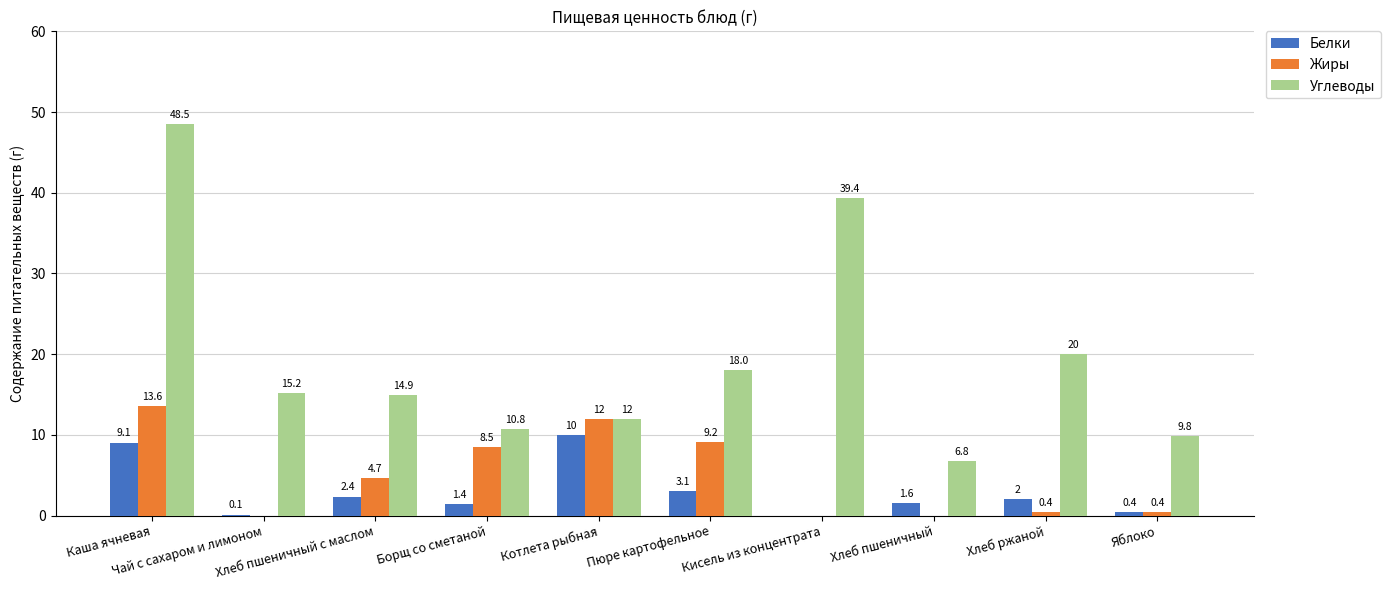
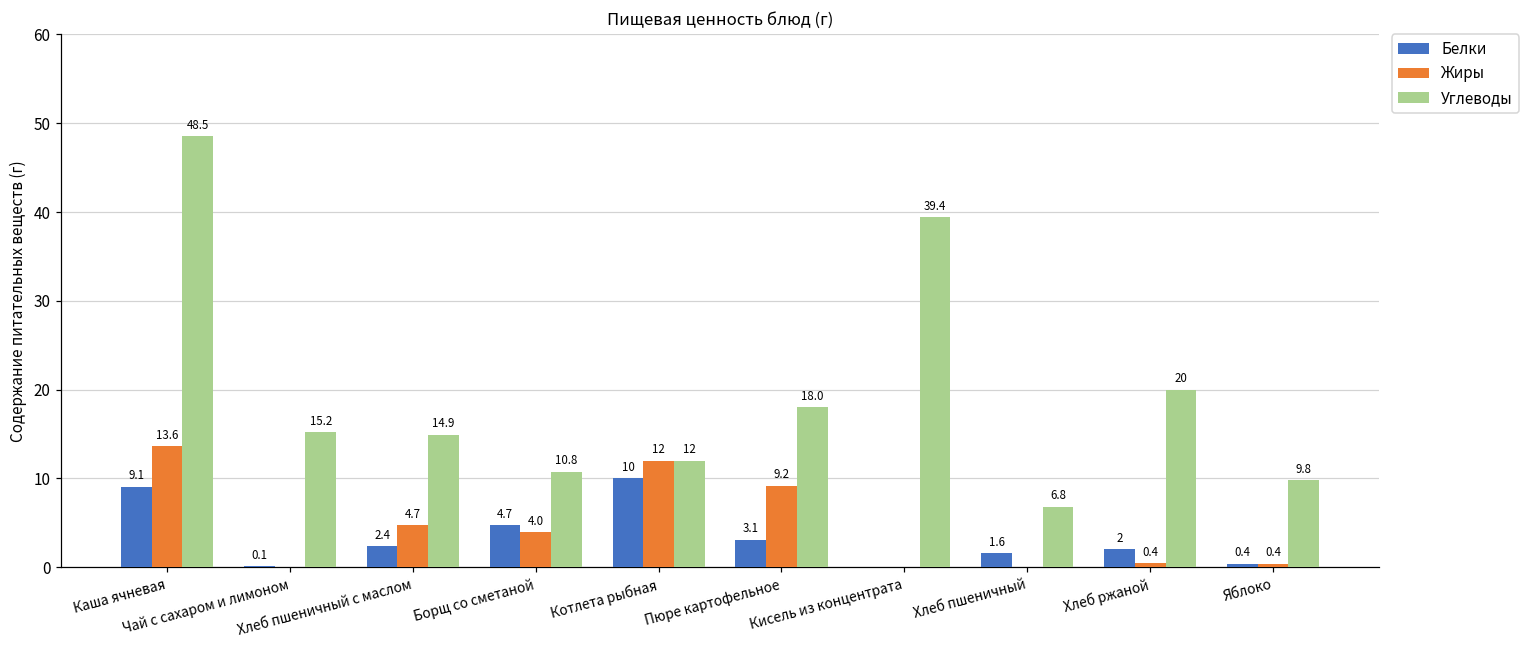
  {
    "Белки": {
      "Каша ячневая": 9.1,
      "Чай с сахаром и лимоном": 0.1,
      "Хлеб пшеничный с маслом": 2.4,
-     "Борщ со сметаной": 1.4,
+     "Борщ со сметаной": 4.7,
      "Котлета рыбная": 10,
      "Пюре картофельное": 3.1,
      "Хлеб пшеничный": 1.6,
      "Хлеб ржаной": 2,
      "Яблоко": 0.4
    },
    "Жиры": {
      "Каша ячневая": 13.6,
      "Хлеб пшеничный с маслом": 4.7,
-     "Борщ со сметаной": 8.5,
+     "Борщ со сметаной": 4.0,
      "Котлета рыбная": 12,
      "Пюре картофельное": 9.2,
      "Хлеб ржаной": 0.4,
      "Яблоко": 0.4
    },
    "Углеводы": {
      "Каша ячневая": 48.5,
      "Чай с сахаром и лимоном": 15.2,
      "Хлеб пшеничный с маслом": 14.9,
      "Борщ со сметаной": 10.8,
      "Котлета рыбная": 12,
      "Пюре картофельное": 18.0,
      "Кисель из концентрата": 39.4,
      "Хлеб пшеничный": 6.8,
      "Хлеб ржаной": 20,
      "Яблоко": 9.8
    }
  }
